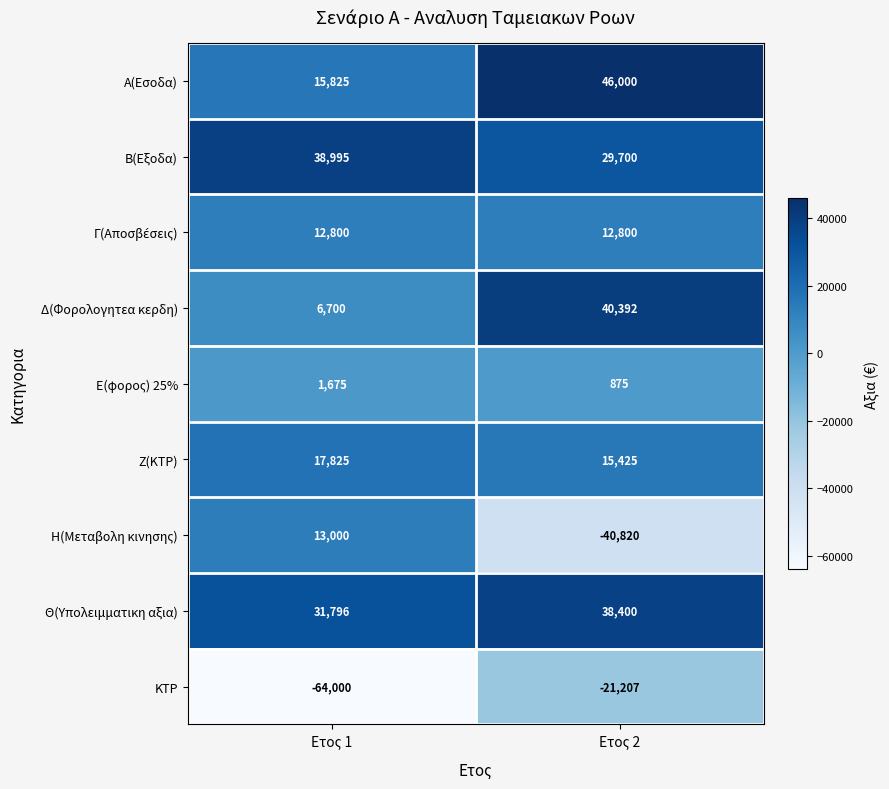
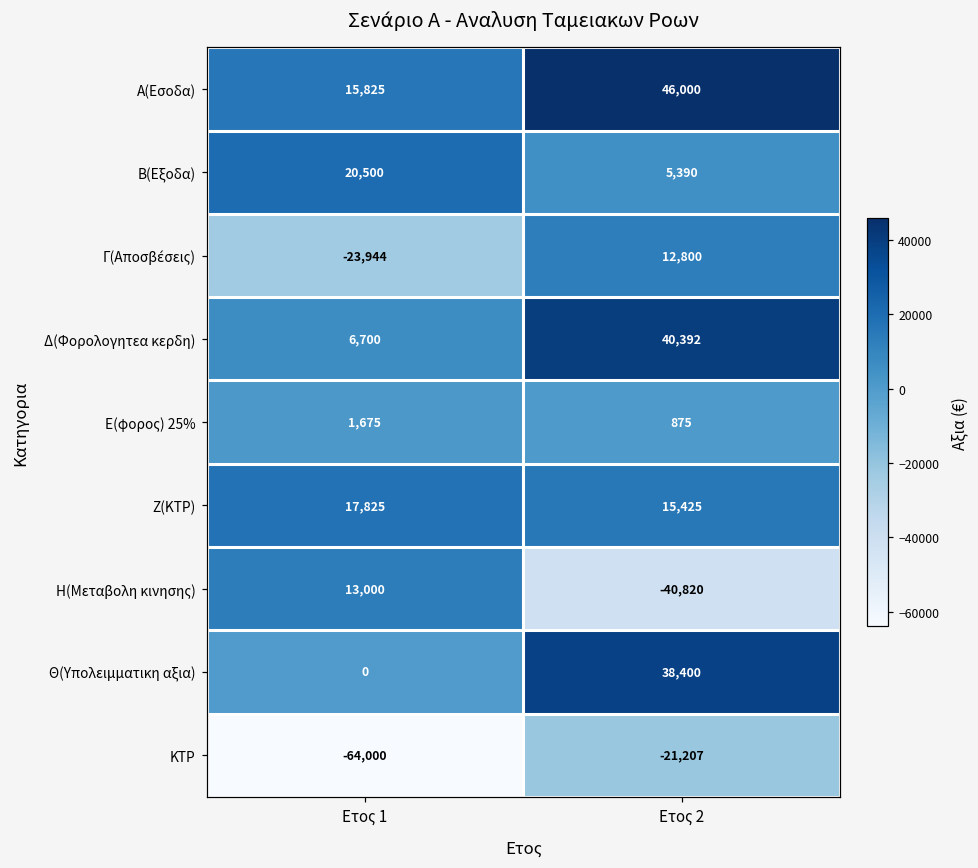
  {
    "Α(Εσοδα)": {
      "Ετος 1": "15,825",
      "Ετος 2": "46,000"
    },
    "Β(Εξοδα)": {
-     "Ετος 1": "38,995",
-     "Ετος 2": "29,700"
+     "Ετος 1": "20,500",
+     "Ετος 2": "5,390"
    },
    "Γ(Αποσβέσεις)": {
-     "Ετος 1": "12,800",
+     "Ετος 1": "-23,944",
      "Ετος 2": "12,800"
    },
    "Δ(Φορολογητεα κερδη)": {
      "Ετος 1": "6,700",
      "Ετος 2": "40,392"
    },
    "Ε(φορος) 25%": {
      "Ετος 1": "1,675",
      "Ετος 2": "875"
    },
    "Ζ(ΚΤΡ)": {
      "Ετος 1": "17,825",
      "Ετος 2": "15,425"
    },
    "Η(Μεταβολη κινησης)": {
      "Ετος 1": "13,000",
      "Ετος 2": "-40,820"
    },
    "Θ(Υπολειμματικη αξια)": {
-     "Ετος 1": "31,796",
+     "Ετος 1": "0",
      "Ετος 2": "38,400"
    },
    "ΚΤΡ": {
      "Ετος 1": "-64,000",
      "Ετος 2": "-21,207"
    }
  }
